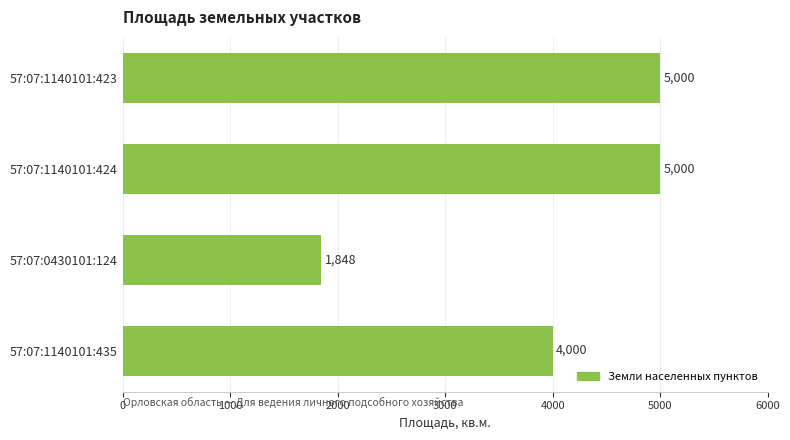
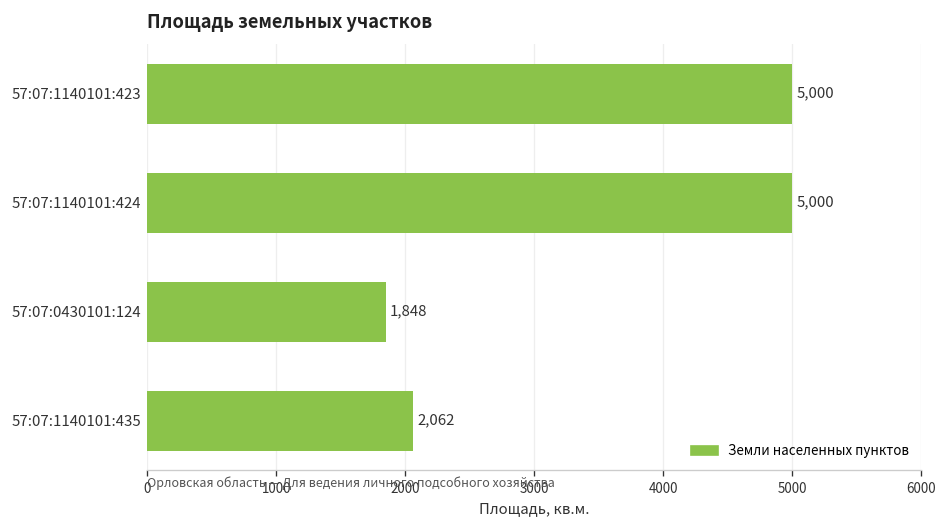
  {
    "57:07:1140101:423": "5,000",
    "57:07:1140101:424": "5,000",
    "57:07:0430101:124": "1,848",
-   "57:07:1140101:435": "4,000"
+   "57:07:1140101:435": "2,062"
  }
